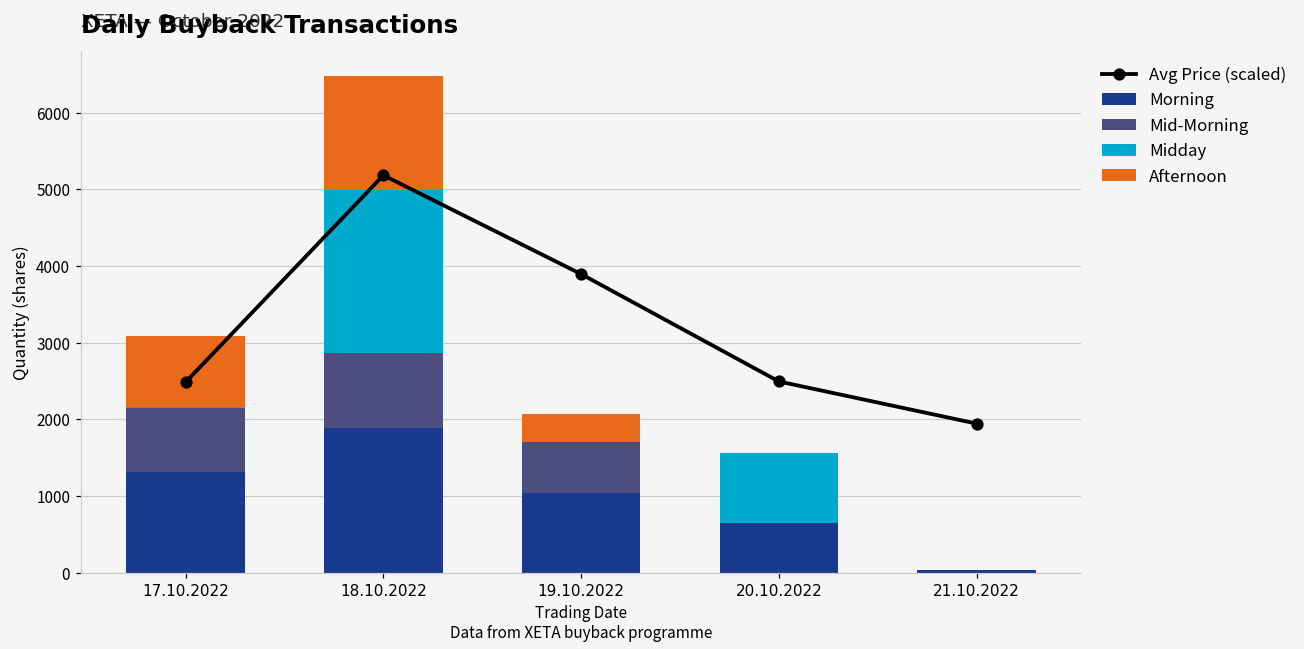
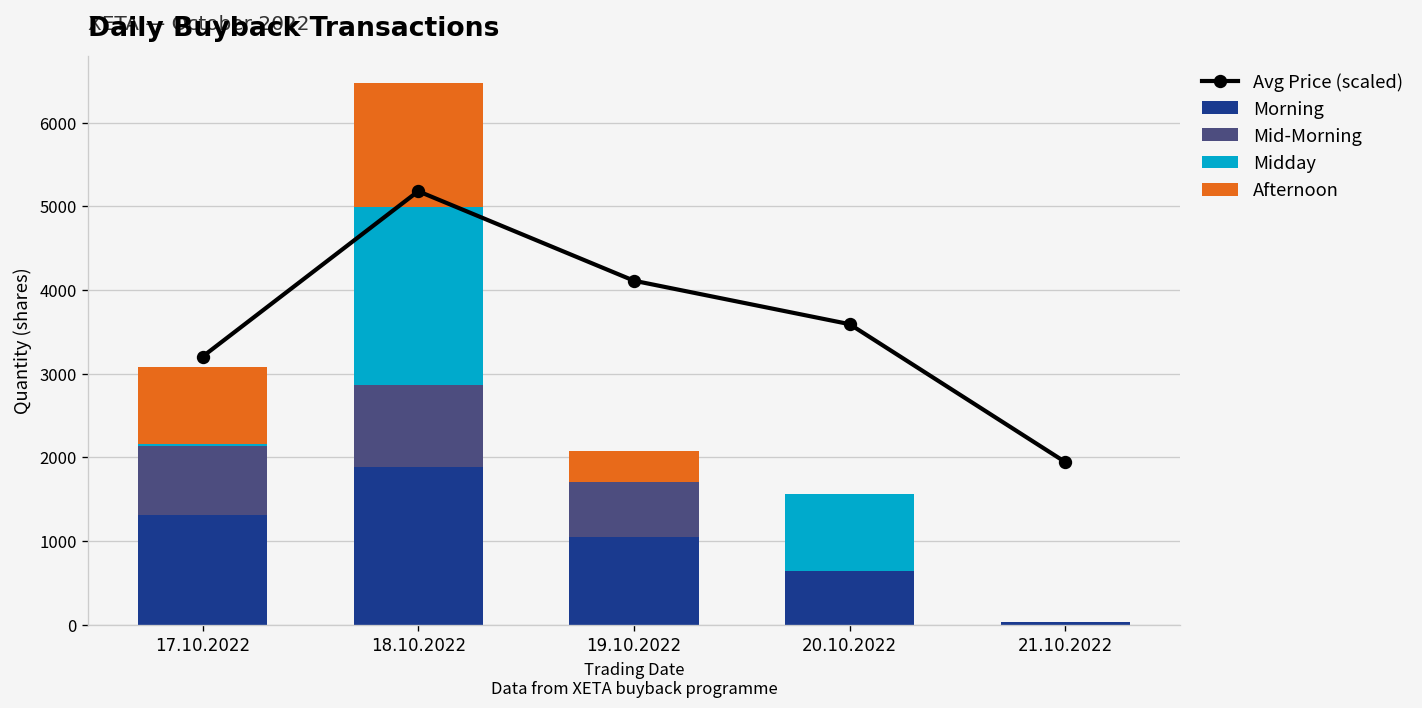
  {
    "Avg Price (scaled)": {
-     "17.10.2022": 2500,
+     "17.10.2022": 3200,
      "18.10.2022": 5200,
-     "19.10.2022": 3900,
-     "20.10.2022": 2500,
+     "19.10.2022": 4100,
+     "20.10.2022": 3600,
      "21.10.2022": 1900
    },
    "Midday": {
      "18.10.2022": 2100,
      "19.10.2022": 0,
      "20.10.2022": 900,
      "21.10.2022": 0
    }
  }
